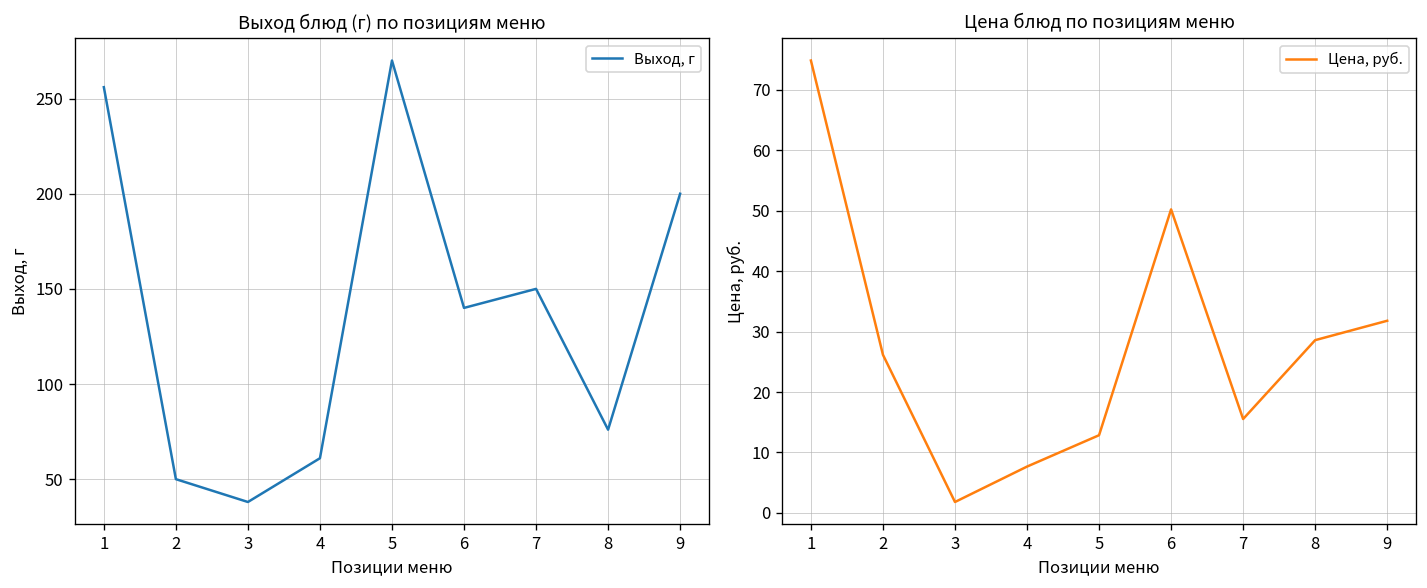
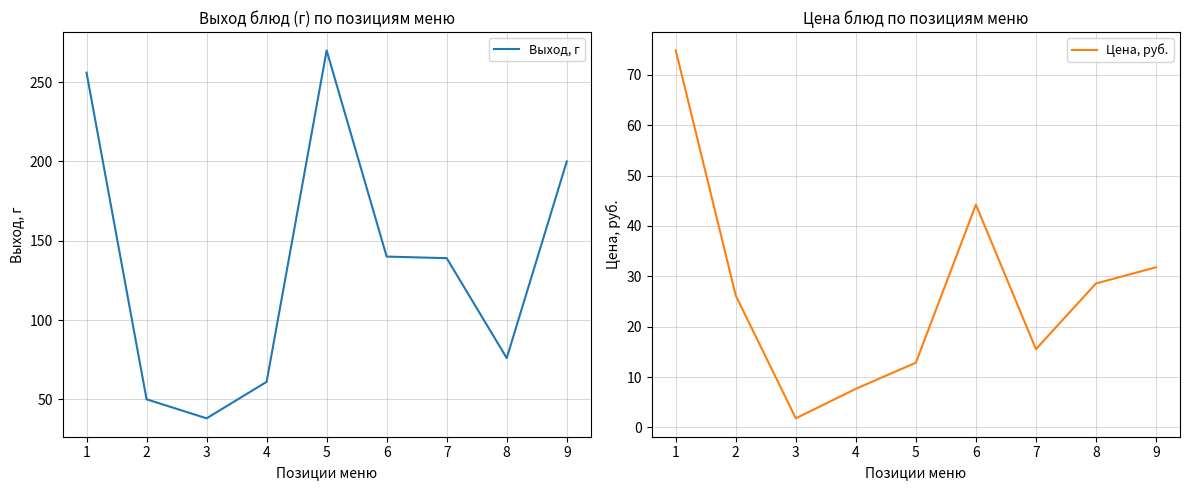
  {
    "Выход блюд (г) по позициям меню": {
      "1": 256,
      "2": 50,
      "3": 38,
      "4": 61,
      "5": 270,
      "6": 140,
-     "7": 150,
+     "7": 139,
      "8": 76,
      "9": 200
    },
    "Цена блюд по позициям меню": {
      "1": 75,
      "2": 26,
      "3": 2,
      "4": 8,
      "5": 13,
-     "6": 50,
+     "6": 44,
      "7": 16,
      "8": 29,
      "9": 32
    }
  }
